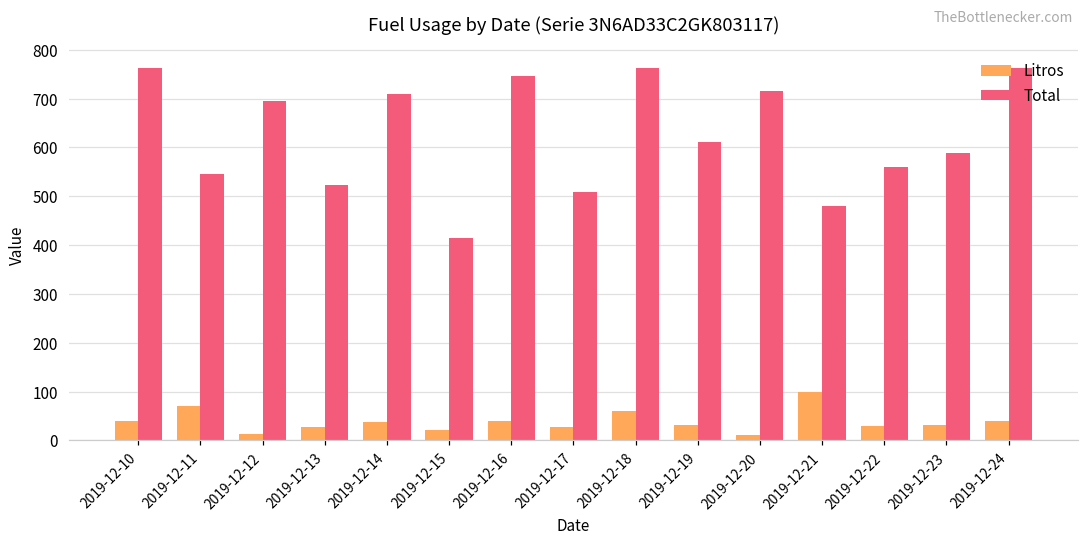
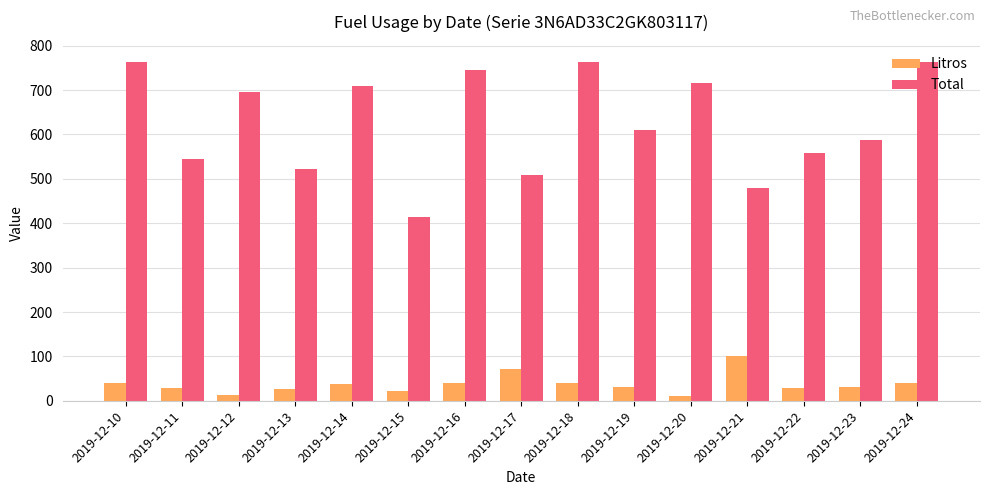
  {
    "Litros": {
      "2019-12-10": 40,
-     "2019-12-11": 70,
+     "2019-12-11": 30,
      "2019-12-12": 10,
      "2019-12-13": 30,
      "2019-12-14": 40,
      "2019-12-15": 20,
      "2019-12-16": 40,
-     "2019-12-17": 30,
-     "2019-12-18": 60,
+     "2019-12-17": 70,
+     "2019-12-18": 40,
      "2019-12-19": 30,
      "2019-12-20": 10,
      "2019-12-21": 100,
      "2019-12-22": 30,
      "2019-12-23": 30,
      "2019-12-24": 40
    },
    "Total": {
      "2019-12-10": 760,
      "2019-12-11": 540,
      "2019-12-12": 690,
      "2019-12-13": 520,
      "2019-12-14": 710,
      "2019-12-15": 410,
      "2019-12-16": 750,
      "2019-12-17": 510,
      "2019-12-18": 760,
      "2019-12-19": 610,
      "2019-12-20": 720,
      "2019-12-21": 480,
      "2019-12-22": 560,
      "2019-12-23": 590,
      "2019-12-24": 760
    }
  }
